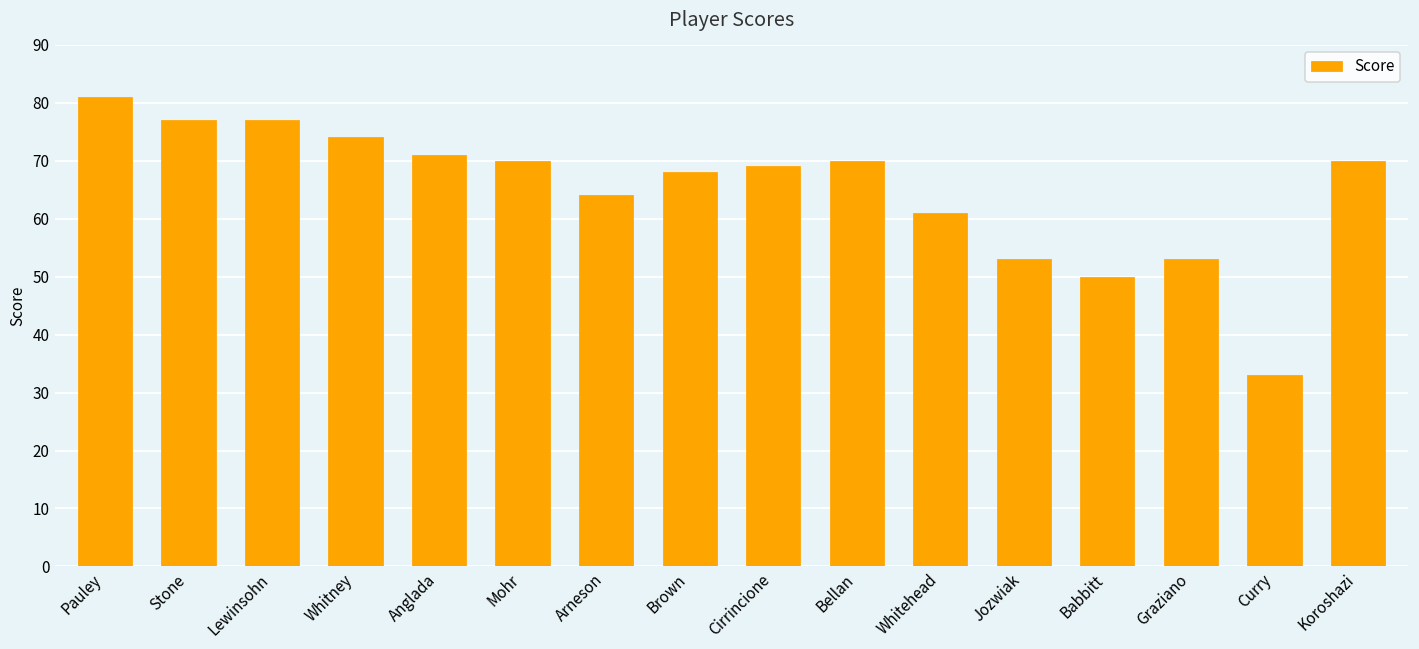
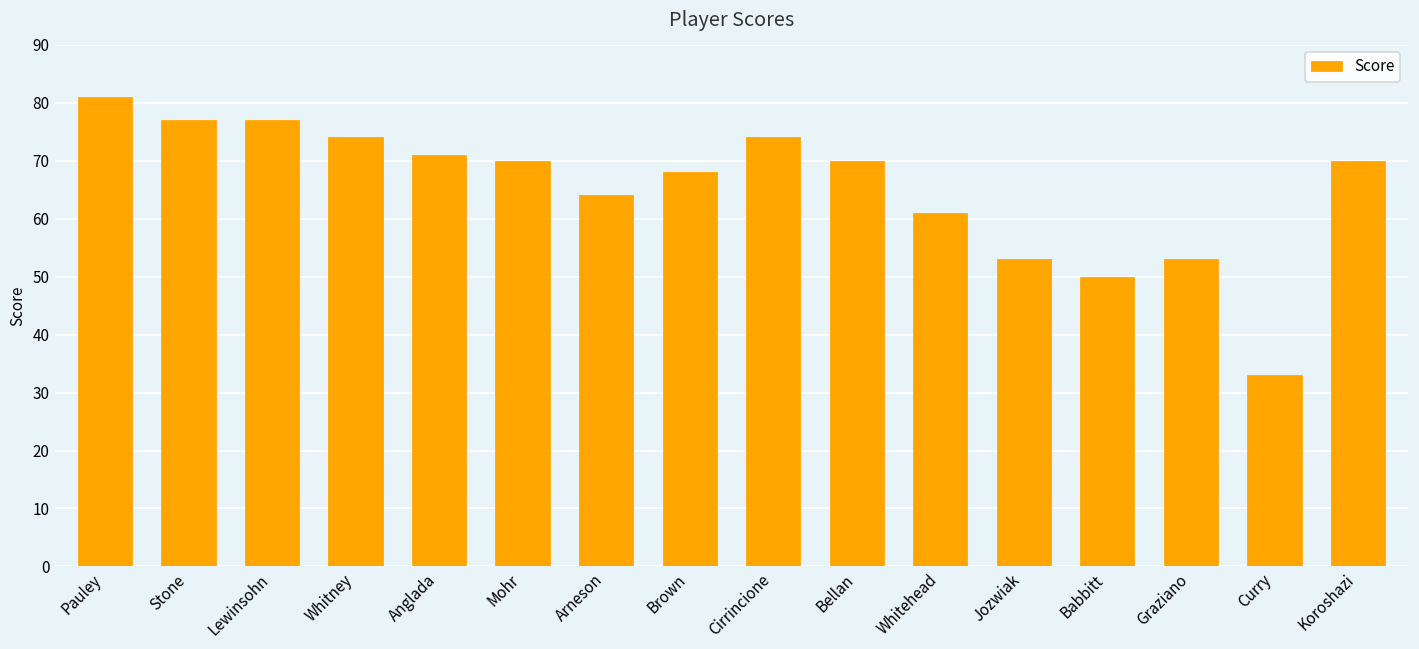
  {
    "Pauley": 81,
    "Stone": 77,
    "Lewinsohn": 77,
    "Whitney": 74,
    "Anglada": 71,
    "Mohr": 70,
    "Arneson": 64,
    "Brown": 68,
-   "Cirrincione": 69,
+   "Cirrincione": 74,
    "Bellan": 70,
    "Whitehead": 61,
    "Jozwiak": 53,
    "Babbitt": 50,
    "Graziano": 53,
    "Curry": 33,
    "Koroshazi": 70
  }
